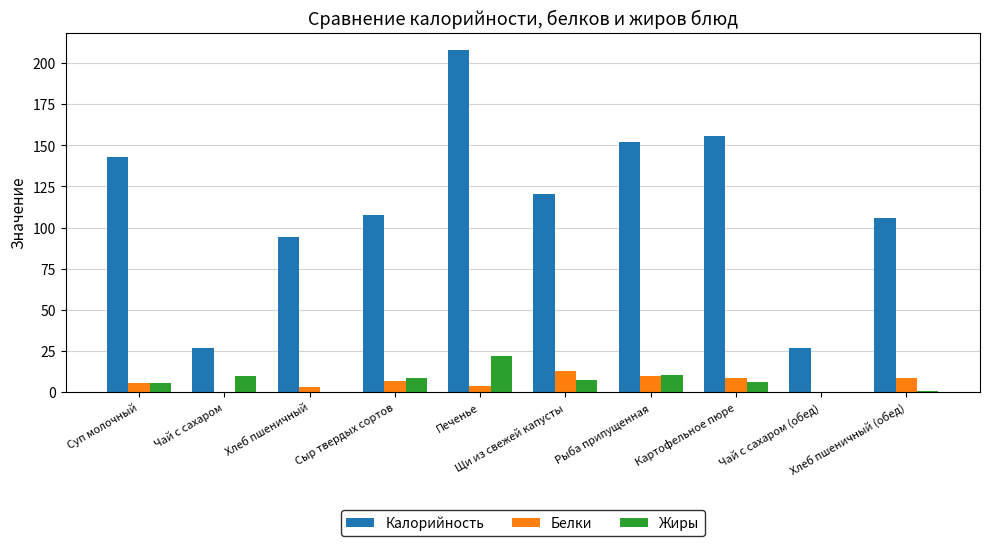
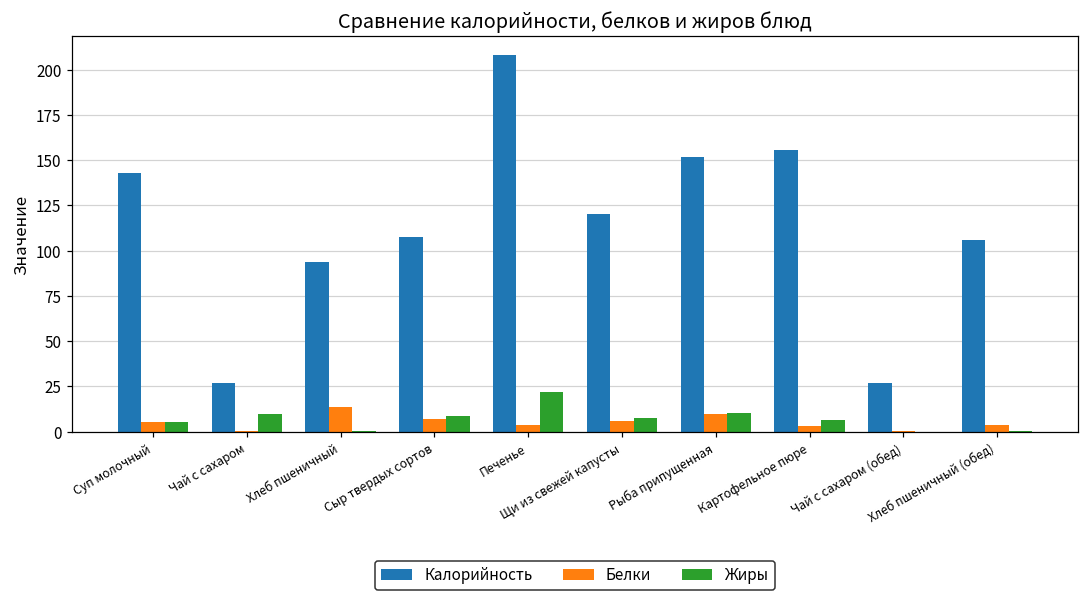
  {
    "Калорийность": {
      "Суп молочный": 143,
      "Чай с сахаром": 27,
      "Хлеб пшеничный": 94,
      "Сыр твердых сортов": 107,
      "Печенье": 208,
      "Щи из свежей капусты": 120,
      "Рыба припущенная": 152,
      "Картофельное пюре": 156,
      "Чай с сахаром (обед)": 27,
      "Хлеб пшеничный (обед)": 106
    },
    "Белки": {
      "Суп молочный": 6,
-     "Хлеб пшеничный": 3,
+     "Хлеб пшеничный": 14,
      "Сыр твердых сортов": 7,
      "Печенье": 4,
-     "Щи из свежей капусты": 13,
+     "Щи из свежей капусты": 6,
      "Рыба припущенная": 10,
-     "Картофельное пюре": 8,
-     "Хлеб пшеничный (обед)": 9
+     "Картофельное пюре": 3,
+     "Хлеб пшеничный (обед)": 3
    },
    "Жиры": {
      "Суп молочный": 6,
      "Чай с сахаром": 10,
      "Сыр твердых сортов": 9,
      "Печенье": 22,
      "Щи из свежей капусты": 8,
      "Рыба припущенная": 10,
      "Картофельное пюре": 6,
      "Чай с сахаром (обед)": 0
    }
  }
